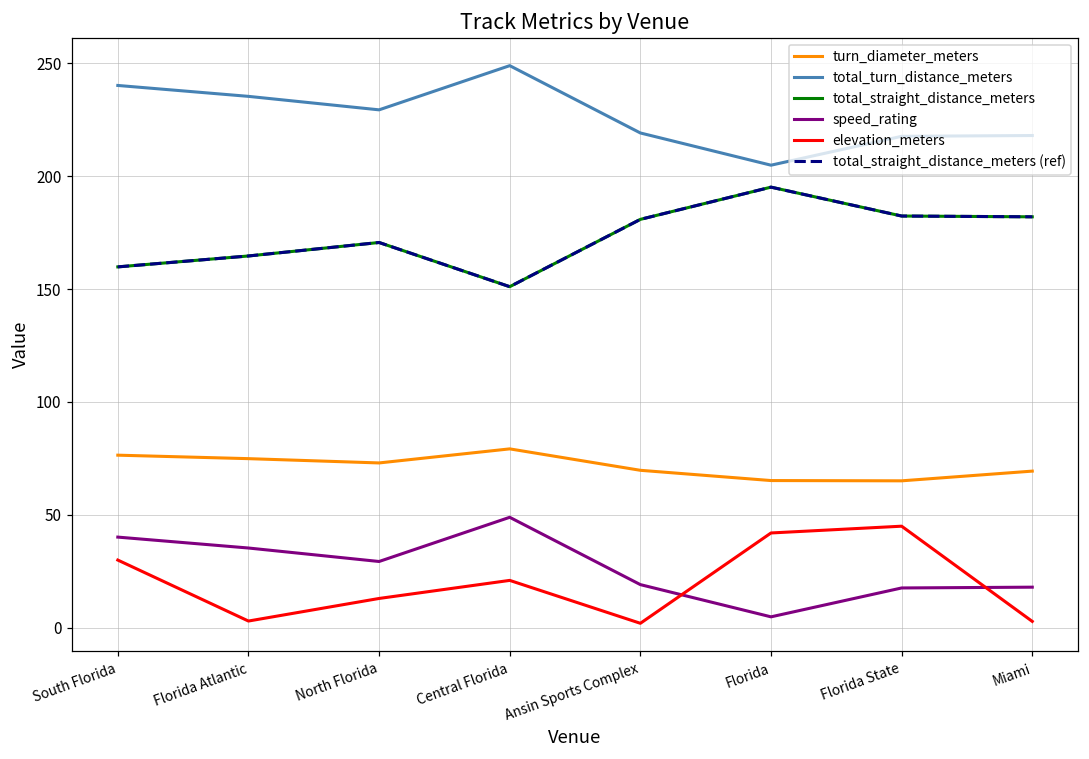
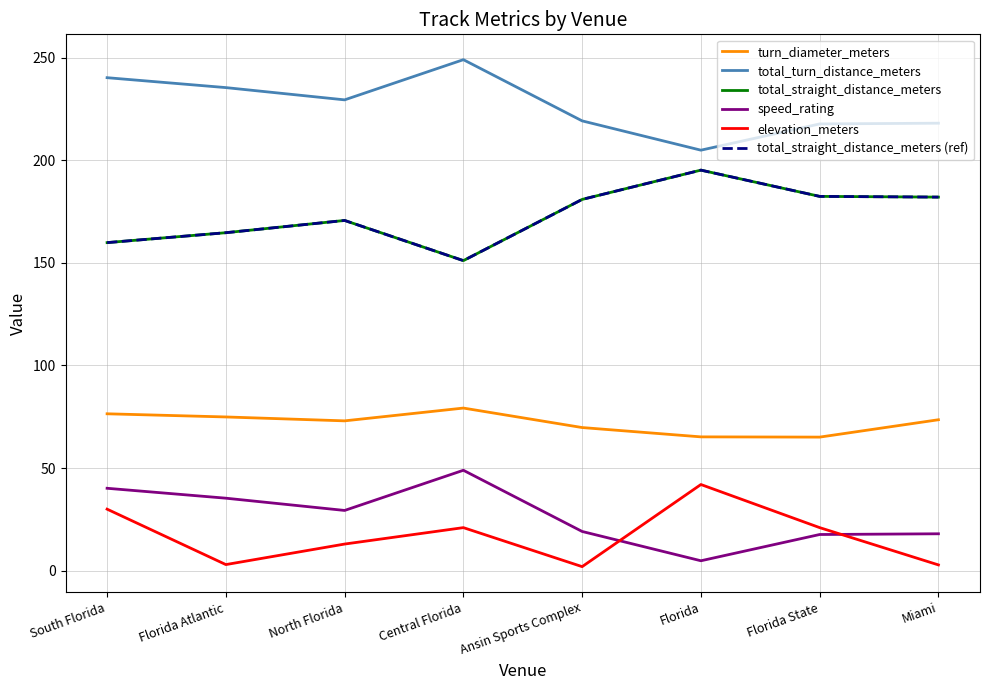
  {
    "turn_diameter_meters": {
      "South Florida": 76,
      "Florida Atlantic": 75,
      "North Florida": 73,
      "Central Florida": 79,
      "Ansin Sports Complex": 70,
      "Florida": 65,
      "Florida State": 65,
-     "Miami": 69
+     "Miami": 74
    },
    "total_turn_distance_meters": {
      "South Florida": 240,
      "Florida Atlantic": 235,
      "North Florida": 229,
      "Central Florida": 249,
      "Ansin Sports Complex": 219,
      "Florida": 205
    },
    "total_straight_distance_meters (ref)": {
      "South Florida": 160,
      "Florida Atlantic": 165,
      "North Florida": 171,
      "Central Florida": 151,
      "Ansin Sports Complex": 181,
      "Florida": 195,
      "Florida State": 182,
      "Miami": 182
    },
    "speed_rating": {
      "South Florida": 40,
      "Florida Atlantic": 35,
      "North Florida": 29,
      "Central Florida": 49,
      "Ansin Sports Complex": 19,
      "Florida": 5,
      "Florida State": 18,
      "Miami": 18
    },
    "elevation_meters": {
      "South Florida": 30,
      "Florida Atlantic": 3,
      "North Florida": 13,
      "Central Florida": 21,
      "Ansin Sports Complex": 2,
      "Florida": 42,
-     "Florida State": 45,
+     "Florida State": 21,
      "Miami": 3
    }
  }
